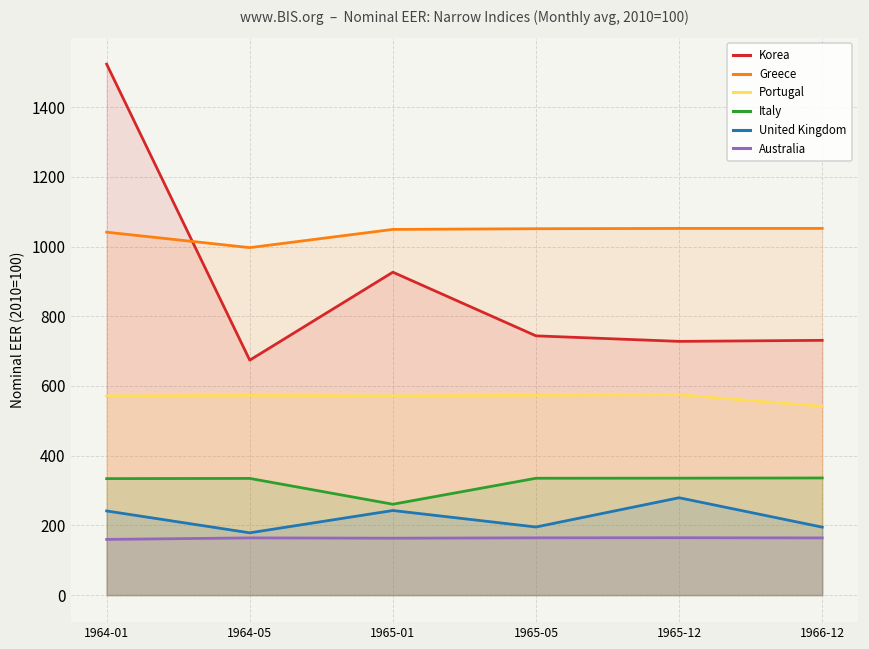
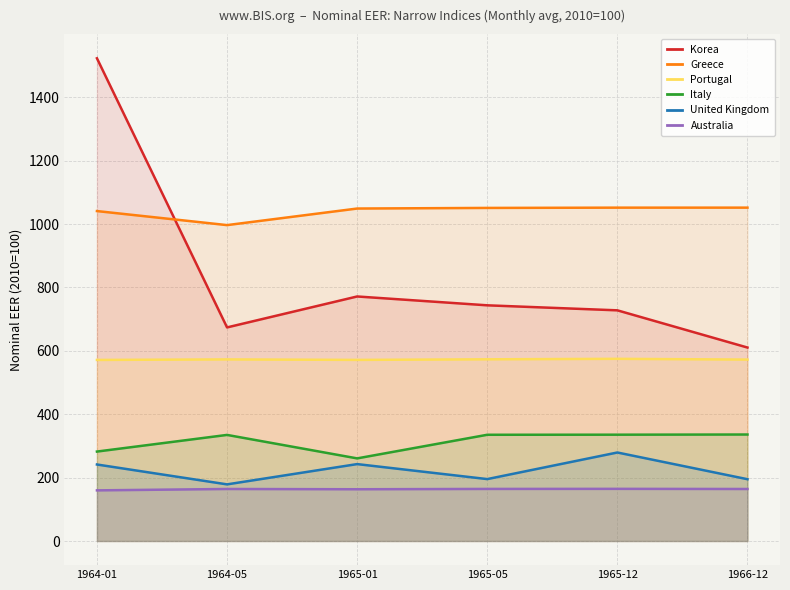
  {
    "Korea": {
      "1964-01": 1520,
      "1964-05": 670,
-     "1965-01": 930,
+     "1965-01": 770,
      "1965-05": 740,
      "1965-12": 730,
-     "1966-12": 730
+     "1966-12": 610
    },
    "Greece": {
      "1964-01": 1040,
      "1964-05": 1000,
      "1965-01": 1050,
      "1965-05": 1050,
      "1965-12": 1050,
      "1966-12": 1050
    },
    "Portugal": {
      "1964-01": 570,
      "1964-05": 570,
      "1965-01": 570,
      "1965-05": 570,
      "1965-12": 570,
-     "1966-12": 540
+     "1966-12": 570
    },
    "Italy": {
-     "1964-01": 330,
+     "1964-01": 280,
      "1964-05": 330,
      "1965-01": 260,
      "1965-05": 340,
      "1965-12": 340,
      "1966-12": 340
    },
    "United Kingdom": {
      "1964-01": 240,
      "1964-05": 180,
      "1965-01": 240,
      "1965-05": 200,
      "1965-12": 280,
      "1966-12": 190
    },
    "Australia": {
      "1964-01": 160,
      "1964-05": 160,
      "1965-01": 160,
      "1965-05": 160,
      "1965-12": 160,
      "1966-12": 160
    }
  }
